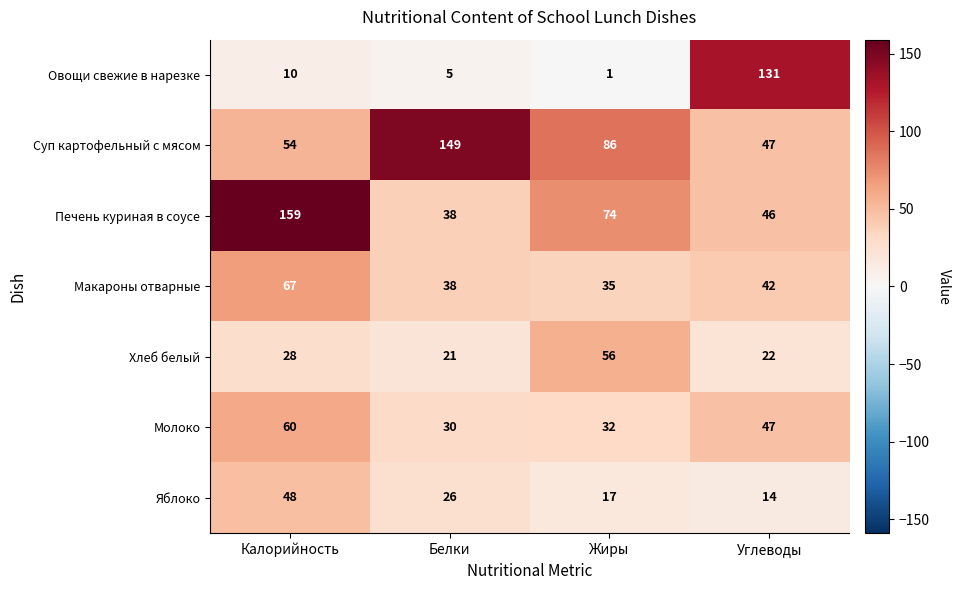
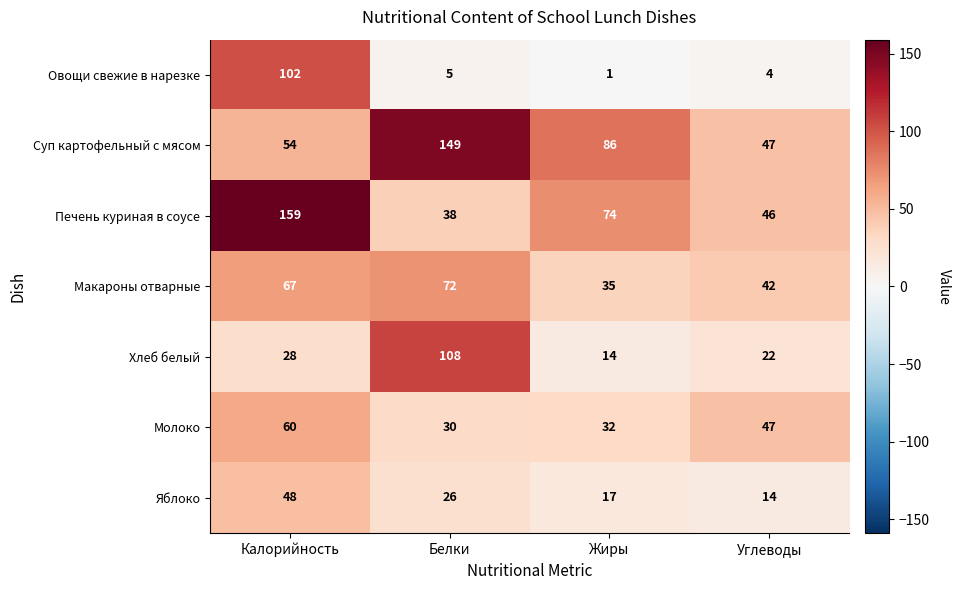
  {
    "Овощи свежие в нарезке": {
-     "Калорийность": 10,
+     "Калорийность": 102,
      "Белки": 5,
      "Жиры": 1,
-     "Углеводы": 131
+     "Углеводы": 4
    },
    "Суп картофельный с мясом": {
      "Калорийность": 54,
      "Белки": 149,
      "Жиры": 86,
      "Углеводы": 47
    },
    "Печень куриная в соусе": {
      "Калорийность": 159,
      "Белки": 38,
      "Жиры": 74,
      "Углеводы": 46
    },
    "Макароны отварные": {
      "Калорийность": 67,
-     "Белки": 38,
+     "Белки": 72,
      "Жиры": 35,
      "Углеводы": 42
    },
    "Хлеб белый": {
      "Калорийность": 28,
-     "Белки": 21,
-     "Жиры": 56,
+     "Белки": 108,
+     "Жиры": 14,
      "Углеводы": 22
    },
    "Молоко": {
      "Калорийность": 60,
      "Белки": 30,
      "Жиры": 32,
      "Углеводы": 47
    },
    "Яблоко": {
      "Калорийность": 48,
      "Белки": 26,
      "Жиры": 17,
      "Углеводы": 14
    }
  }
